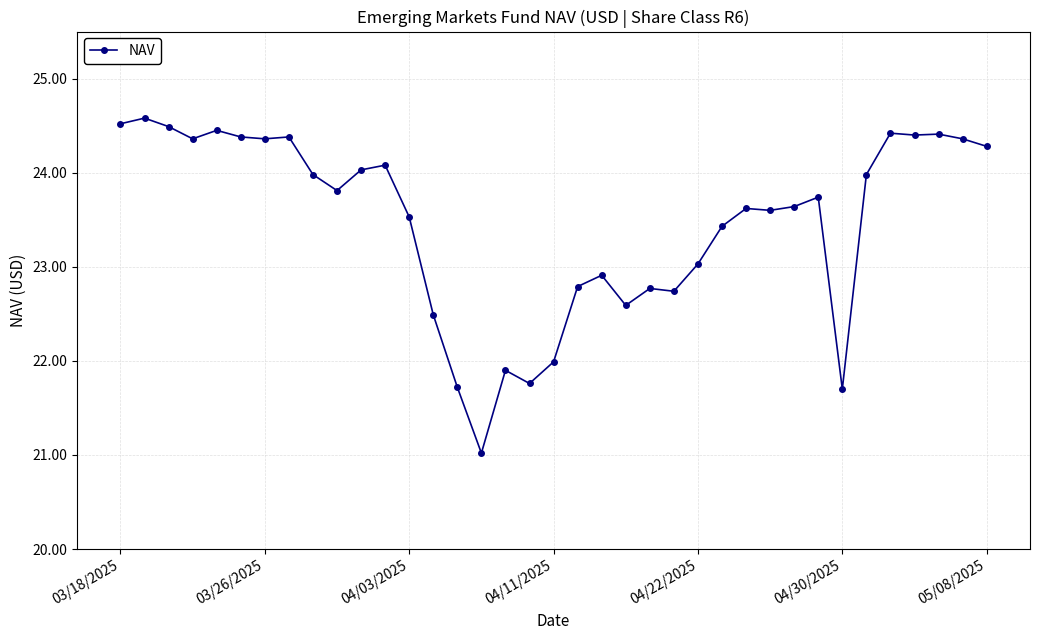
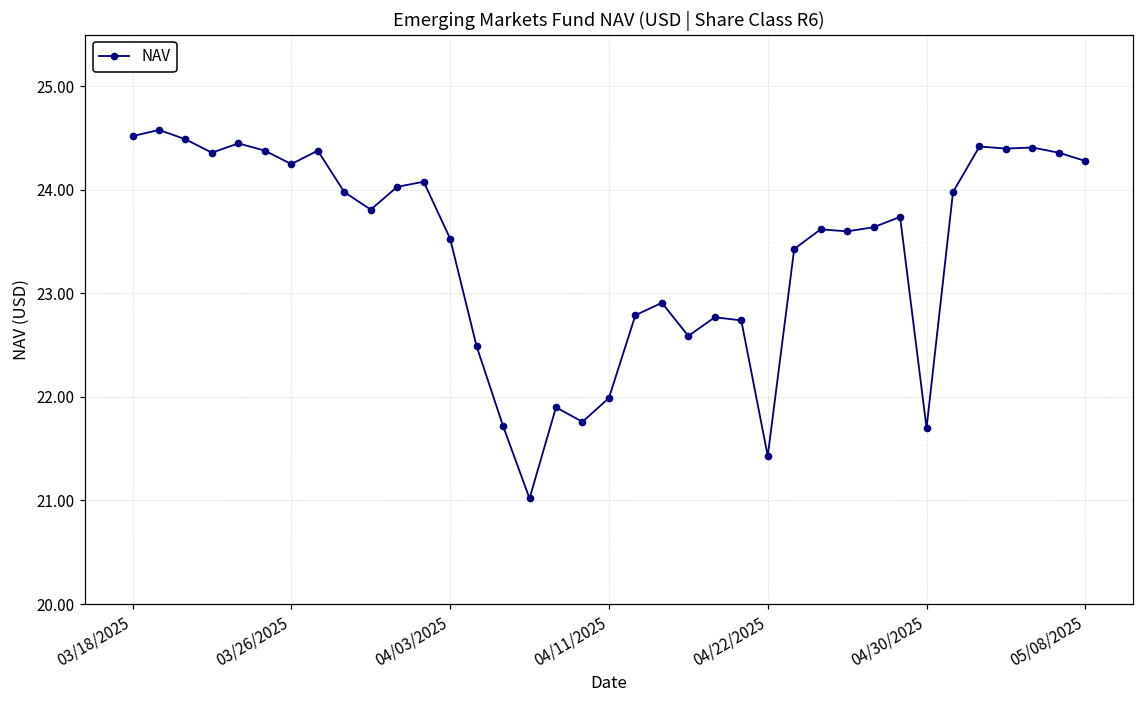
  {
    "03/18/2025": 24.5,
-   "03/26/2025": 24.4,
+   "03/26/2025": 24.3,
    "04/03/2025": 23.5,
    "04/11/2025": 22.0,
-   "04/22/2025": 23.0,
+   "04/22/2025": 21.4,
    "04/30/2025": 21.7,
    "05/08/2025": 24.3
  }
